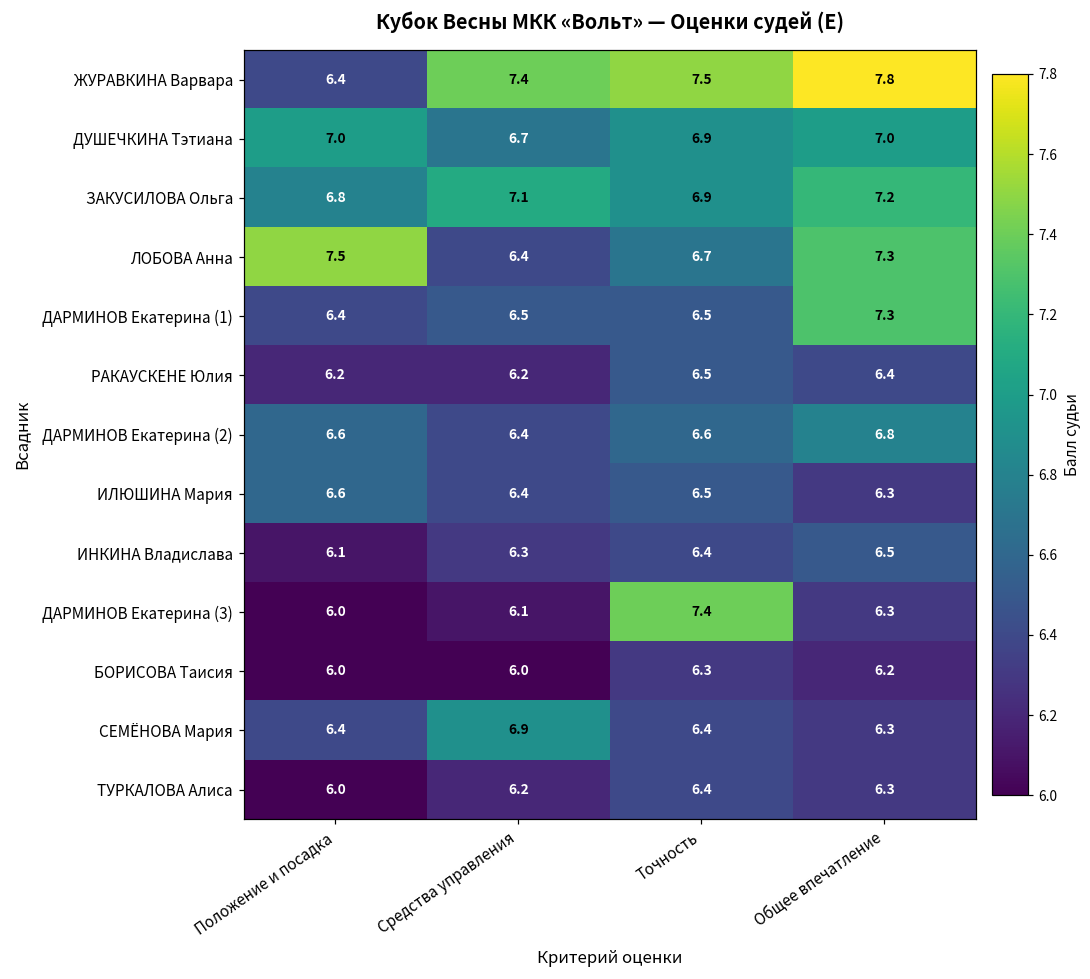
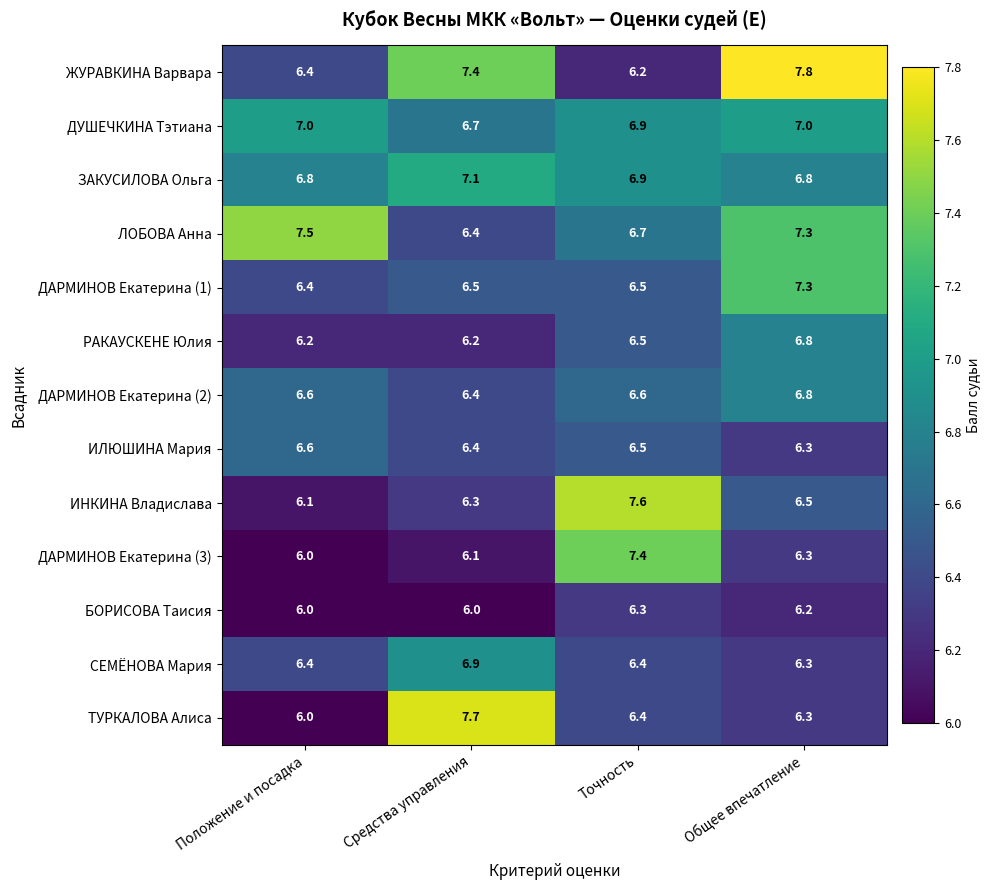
  {
    "ЖУРАВКИНА Варвара": {
      "Положение и посадка": 6.4,
      "Средства управления": 7.4,
-     "Точность": 7.5,
+     "Точность": 6.2,
      "Общее впечатление": 7.8
    },
    "ДУШЕЧКИНА Тэтиана": {
      "Положение и посадка": 7.0,
      "Средства управления": 6.7,
      "Точность": 6.9,
      "Общее впечатление": 7.0
    },
    "ЗАКУСИЛОВА Ольга": {
      "Положение и посадка": 6.8,
      "Средства управления": 7.1,
      "Точность": 6.9,
-     "Общее впечатление": 7.2
+     "Общее впечатление": 6.8
    },
    "ЛОБОВА Анна": {
      "Положение и посадка": 7.5,
      "Средства управления": 6.4,
      "Точность": 6.7,
      "Общее впечатление": 7.3
    },
    "ДАРМИНОВ Екатерина (1)": {
      "Положение и посадка": 6.4,
      "Средства управления": 6.5,
      "Точность": 6.5,
      "Общее впечатление": 7.3
    },
    "РАКАУСКЕНЕ Юлия": {
      "Положение и посадка": 6.2,
      "Средства управления": 6.2,
      "Точность": 6.5,
-     "Общее впечатление": 6.4
+     "Общее впечатление": 6.8
    },
    "ДАРМИНОВ Екатерина (2)": {
      "Положение и посадка": 6.6,
      "Средства управления": 6.4,
      "Точность": 6.6,
      "Общее впечатление": 6.8
    },
    "ИЛЮШИНА Мария": {
      "Положение и посадка": 6.6,
      "Средства управления": 6.4,
      "Точность": 6.5,
      "Общее впечатление": 6.3
    },
    "ИНКИНА Владислава": {
      "Положение и посадка": 6.1,
      "Средства управления": 6.3,
-     "Точность": 6.4,
+     "Точность": 7.6,
      "Общее впечатление": 6.5
    },
    "ДАРМИНОВ Екатерина (3)": {
      "Положение и посадка": 6.0,
      "Средства управления": 6.1,
      "Точность": 7.4,
      "Общее впечатление": 6.3
    },
    "БОРИСОВА Таисия": {
      "Положение и посадка": 6.0,
      "Средства управления": 6.0,
      "Точность": 6.3,
      "Общее впечатление": 6.2
    },
    "СЕМЁНОВА Мария": {
      "Положение и посадка": 6.4,
      "Средства управления": 6.9,
      "Точность": 6.4,
      "Общее впечатление": 6.3
    },
    "ТУРКАЛОВА Алиса": {
      "Положение и посадка": 6.0,
-     "Средства управления": 6.2,
+     "Средства управления": 7.7,
      "Точность": 6.4,
      "Общее впечатление": 6.3
    }
  }
